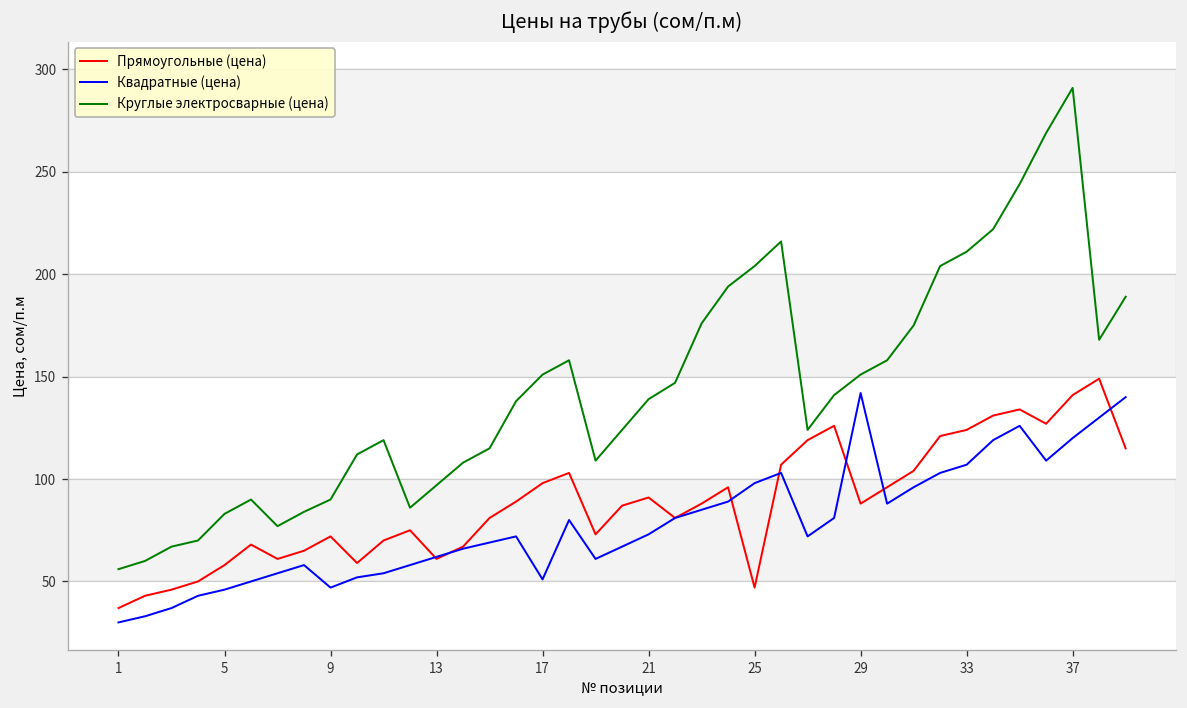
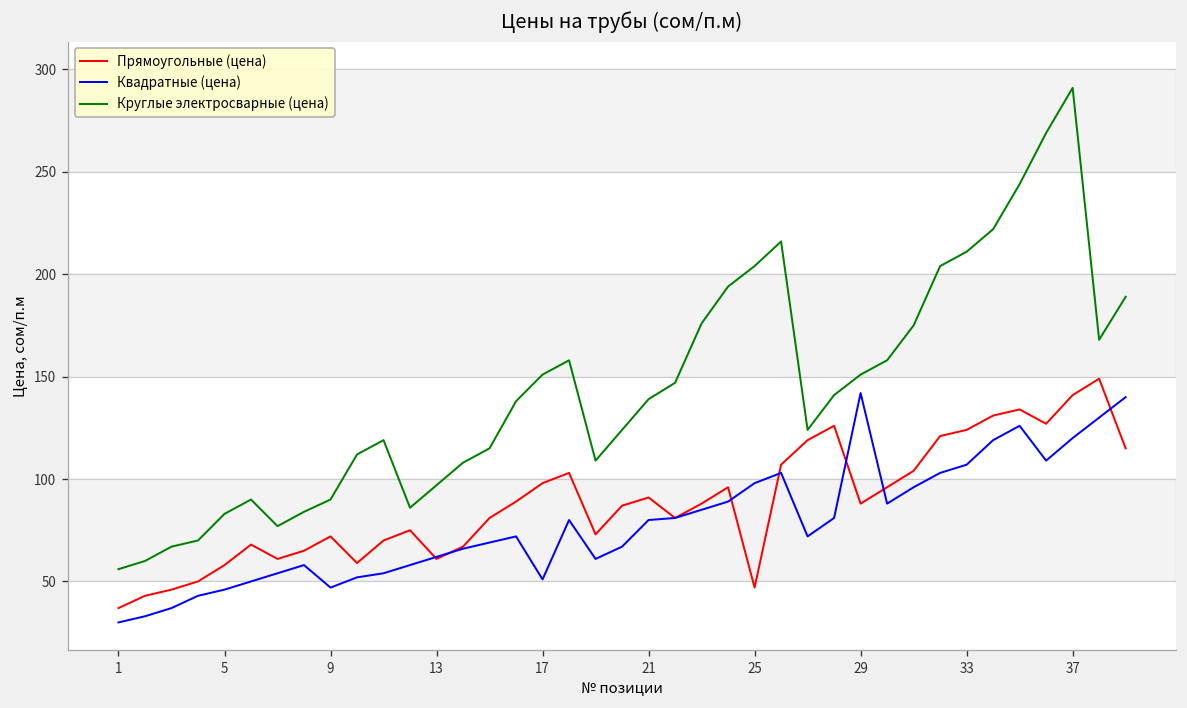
  {
    "Прямоугольные (цена)": {
      "1": 37,
      "5": 58,
      "9": 72,
      "17": 98,
      "21": 91,
      "25": 47,
      "29": 88,
      "33": 124,
      "37": 141
    },
    "Квадратные (цена)": {
      "1": 30,
      "5": 46,
      "9": 47,
      "17": 51,
-     "21": 73,
+     "21": 80,
      "25": 98,
      "29": 142,
      "33": 107,
      "37": 120
    },
    "Круглые электросварные (цена)": {
      "1": 56,
      "5": 83,
      "9": 90,
      "13": 97,
      "17": 151,
      "21": 139,
      "25": 204,
      "29": 151,
      "33": 211,
      "37": 291
    }
  }
